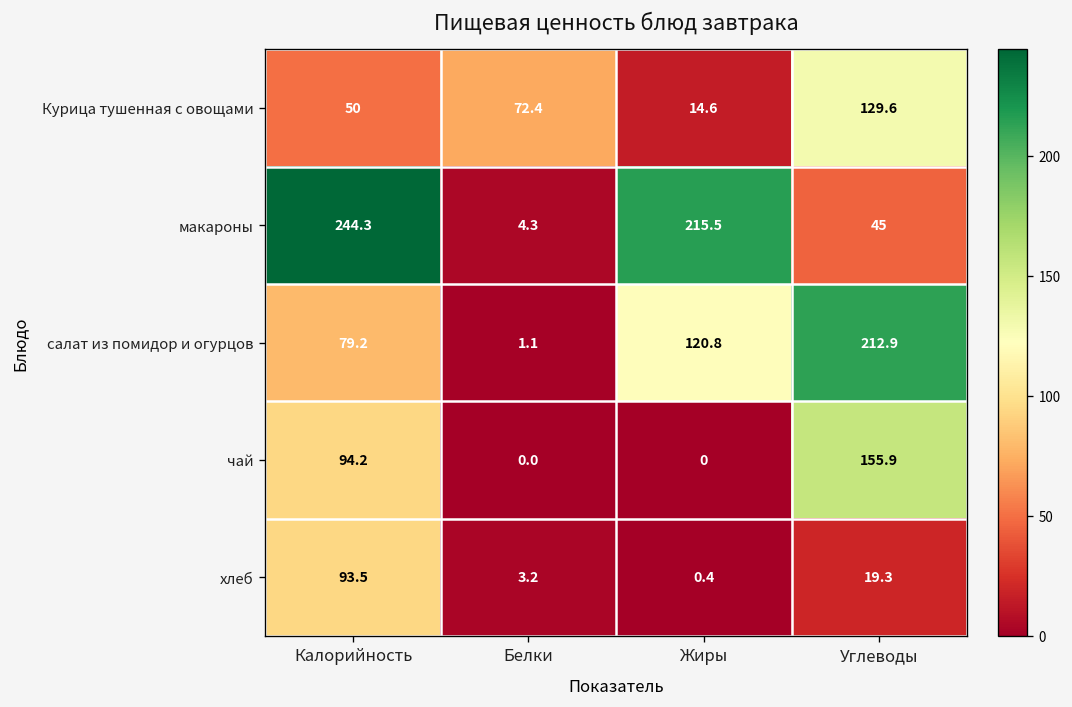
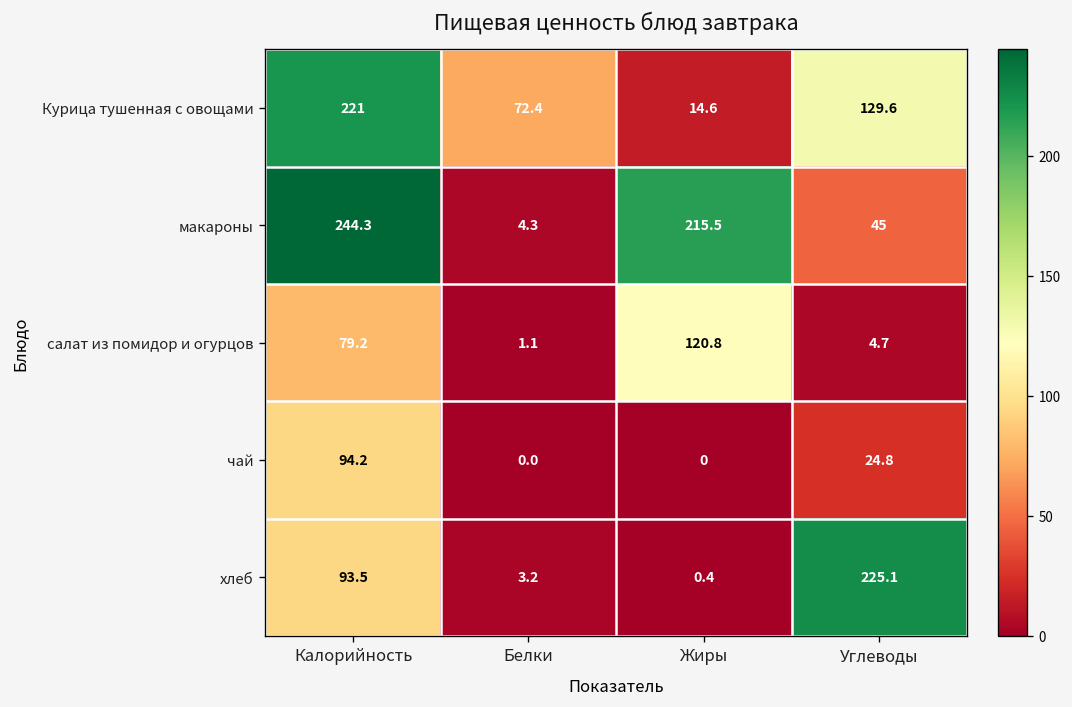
  {
    "Курица тушенная с овощами": {
-     "Калорийность": 50,
+     "Калорийность": 221,
      "Белки": 72.4,
      "Жиры": 14.6,
      "Углеводы": 129.6
    },
    "макароны": {
      "Калорийность": 244.3,
      "Белки": 4.3,
      "Жиры": 215.5,
      "Углеводы": 45
    },
    "салат из помидор и огурцов": {
      "Калорийность": 79.2,
      "Белки": 1.1,
      "Жиры": 120.8,
-     "Углеводы": 212.9
+     "Углеводы": 4.7
    },
    "чай": {
      "Калорийность": 94.2,
      "Белки": 0.0,
      "Жиры": 0,
-     "Углеводы": 155.9
+     "Углеводы": 24.8
    },
    "хлеб": {
      "Калорийность": 93.5,
      "Белки": 3.2,
      "Жиры": 0.4,
-     "Углеводы": 19.3
+     "Углеводы": 225.1
    }
  }
